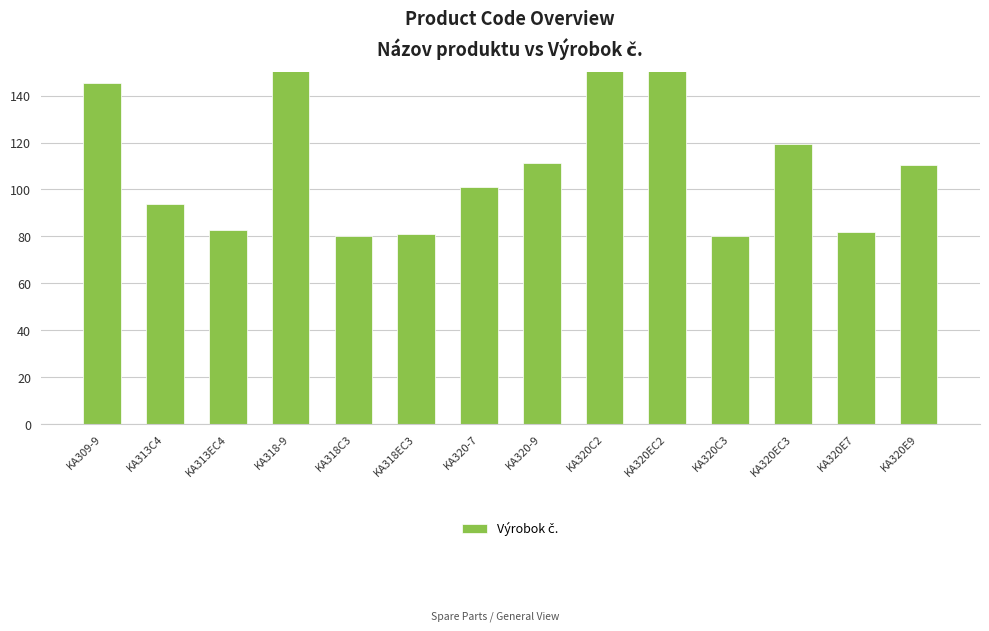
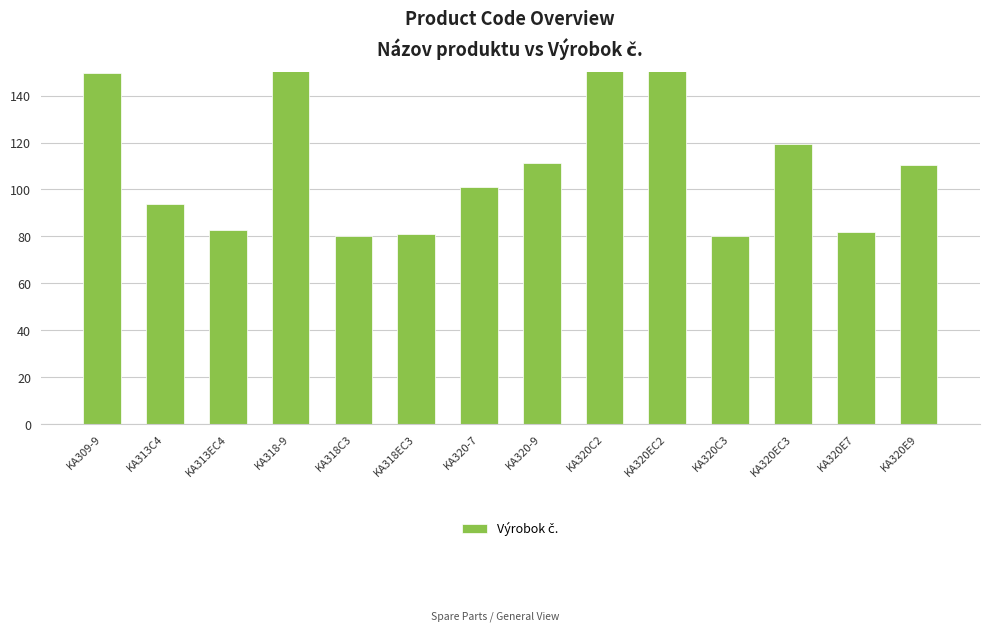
  {
-   "KA309-9": 145,
+   "KA309-9": 149,
    "KA313C4": 94,
    "KA313EC4": 83,
    "KA318C3": 80,
    "KA318EC3": 81,
    "KA320-7": 101,
    "KA320-9": 111,
    "KA320C3": 80,
    "KA320EC3": 119,
    "KA320E7": 82,
    "KA320E9": 111
  }
